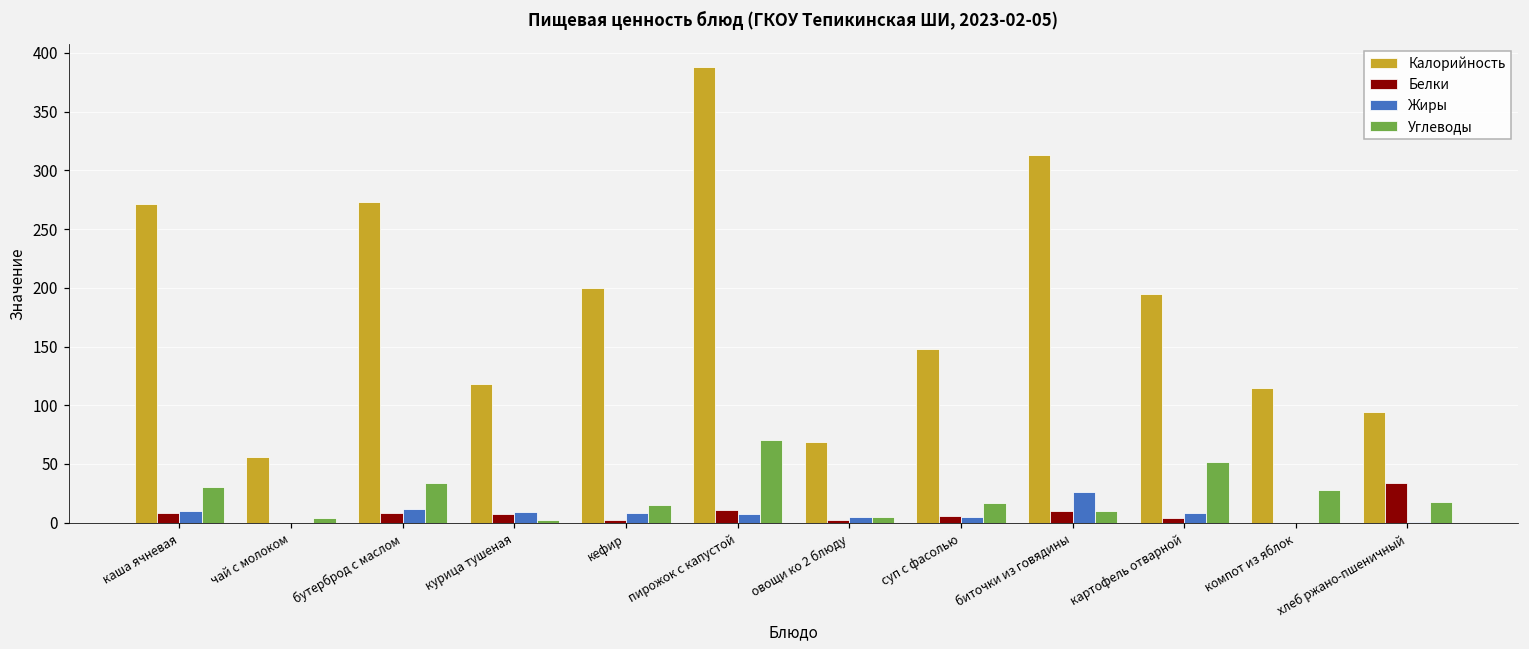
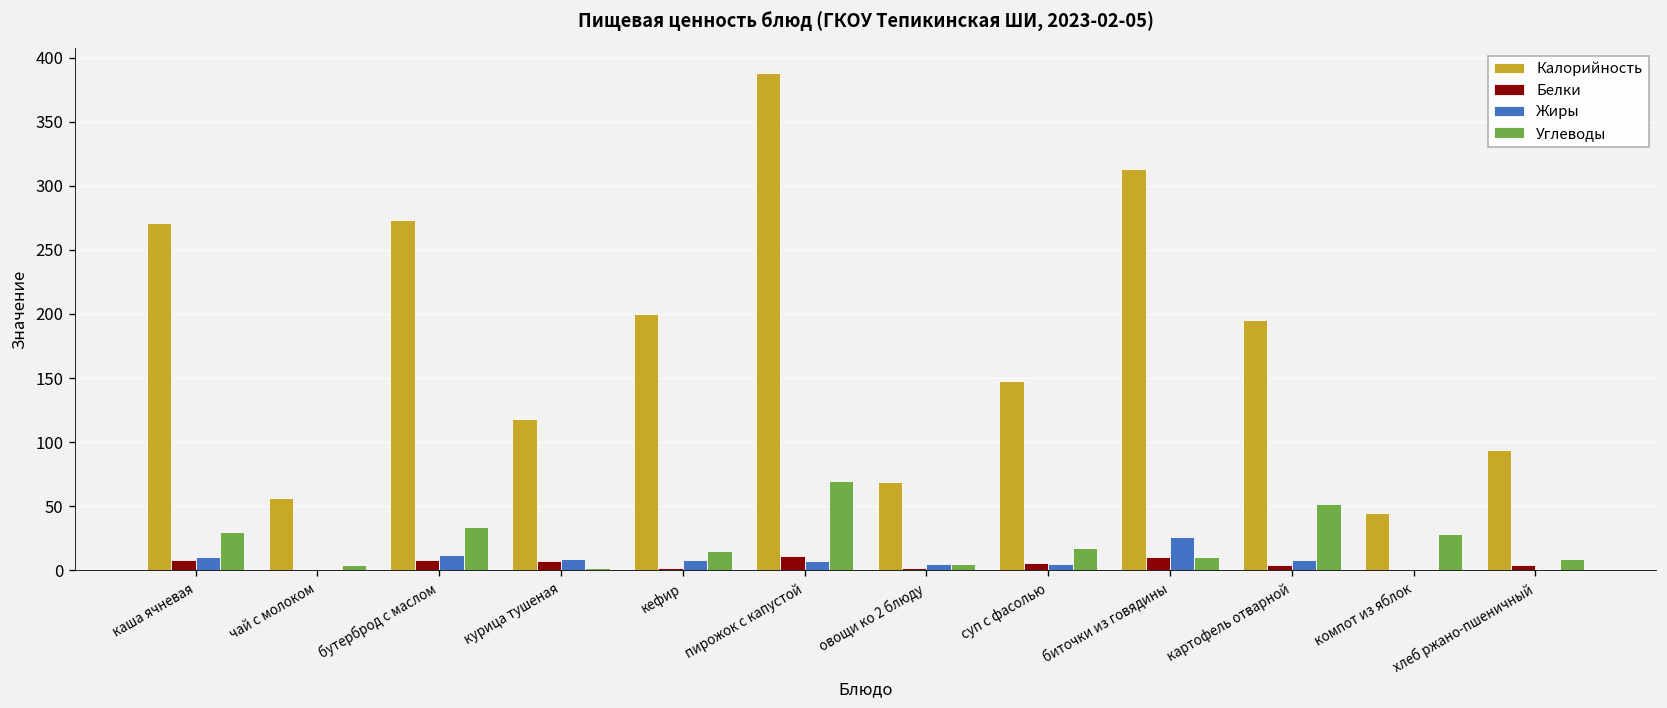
  {
    "Калорийность": {
      "каша ячневая": 271,
      "чай с молоком": 56,
      "бутерброд с маслом": 273,
      "курица тушеная": 118,
      "кефир": 200,
      "пирожок с капустой": 388,
      "овощи ко 2 блюду": 69,
      "суп с фасолью": 148,
      "биточки из говядины": 313,
      "картофель отварной": 195,
-     "компот из яблок": 115,
+     "компот из яблок": 45,
      "хлеб ржано-пшеничный": 94
    },
    "Белки": {
      "каша ячневая": 8,
      "чай с молоком": 0,
      "бутерброд с маслом": 8,
      "курица тушеная": 7,
      "пирожок с капустой": 11,
      "суп с фасолью": 6,
      "биточки из говядины": 10,
      "картофель отварной": 4,
      "компот из яблок": 0,
-     "хлеб ржано-пшеничный": 34
+     "хлеб ржано-пшеничный": 4
    },
    "Жиры": {
      "каша ячневая": 10,
      "чай с молоком": 0,
      "бутерброд с маслом": 12,
      "курица тушеная": 9,
      "кефир": 8,
      "пирожок с капустой": 7,
      "овощи ко 2 блюду": 5,
      "суп с фасолью": 5,
      "биточки из говядины": 26,
      "картофель отварной": 8,
      "компот из яблок": 0
    },
    "Углеводы": {
      "каша ячневая": 30,
      "чай с молоком": 4,
      "бутерброд с маслом": 34,
      "кефир": 15,
      "пирожок с капустой": 70,
      "овощи ко 2 блюду": 5,
      "суп с фасолью": 17,
      "биточки из говядины": 10,
      "картофель отварной": 52,
      "компот из яблок": 28,
-     "хлеб ржано-пшеничный": 18
+     "хлеб ржано-пшеничный": 9
    }
  }
